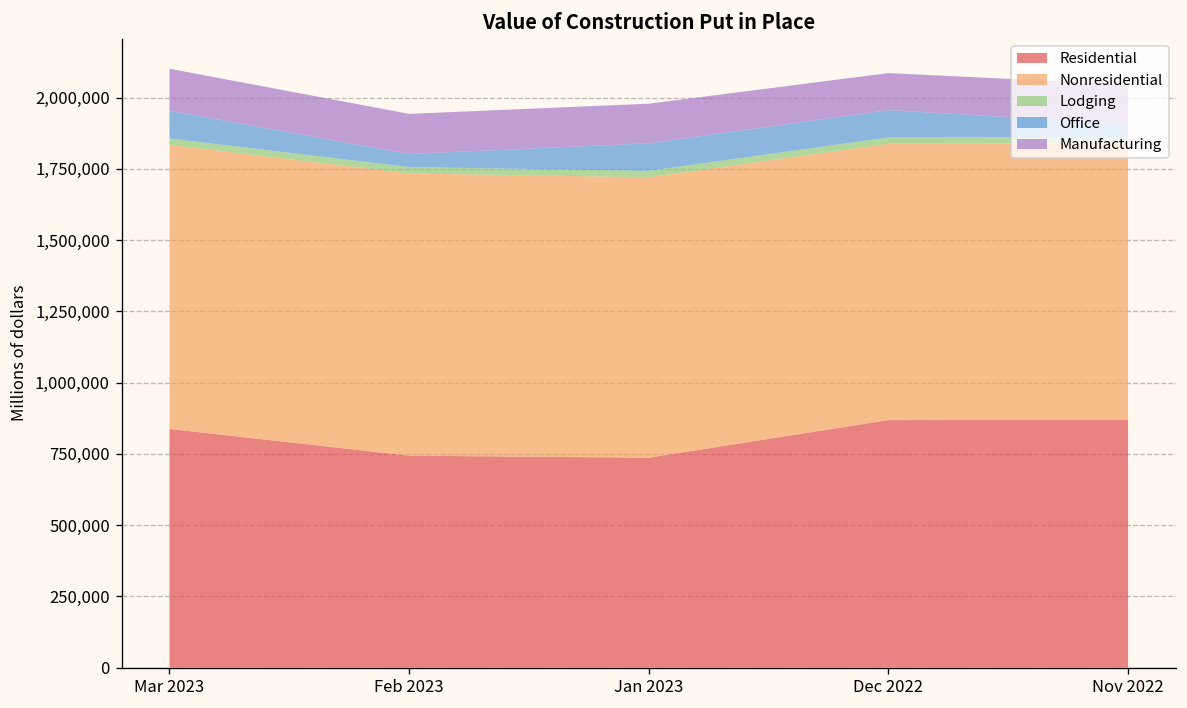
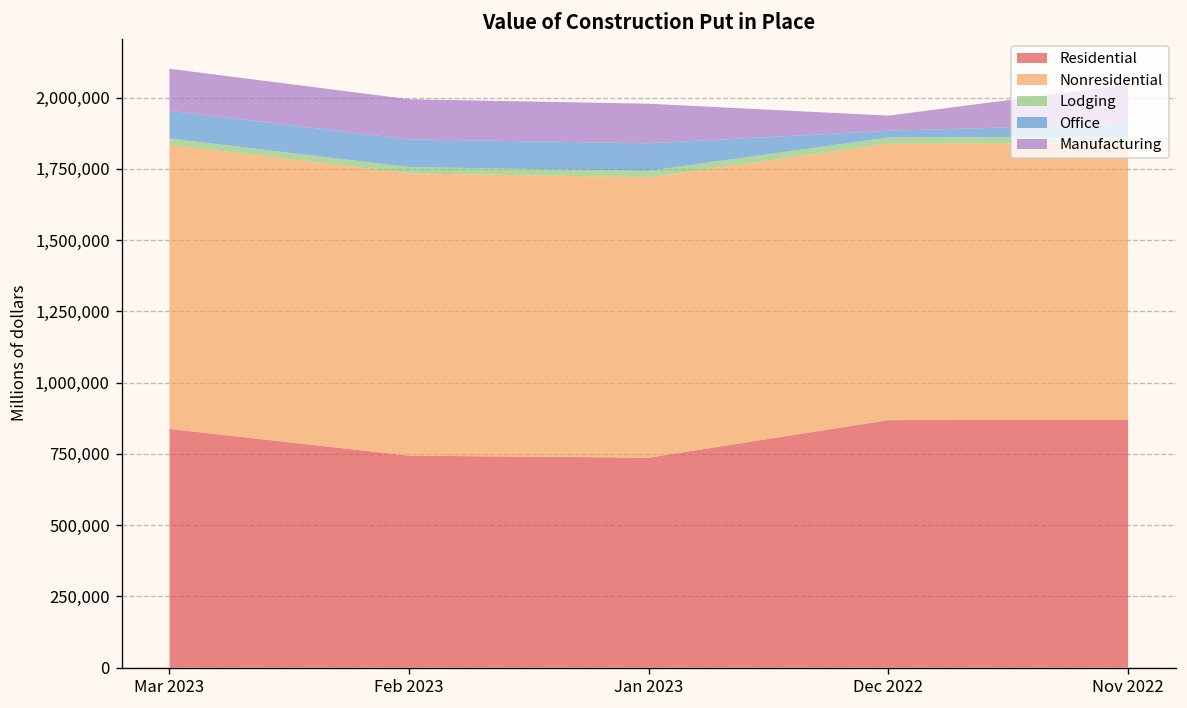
  {
    "Residential": {
      "Mar 2023": "840,000",
      "Feb 2023": "740,000",
      "Jan 2023": "740,000",
      "Dec 2022": "870,000",
      "Nov 2022": "870,000"
    },
    "Nonresidential": {
      "Mar 2023": "1,000,000",
      "Feb 2023": "990,000",
      "Jan 2023": "980,000",
      "Dec 2022": "970,000"
    },
    "Lodging": {
      "Mar 2023": "20,000",
      "Feb 2023": "20,000",
      "Jan 2023": "20,000",
      "Dec 2022": "20,000"
    },
    "Office": {
      "Mar 2023": "100,000",
-     "Feb 2023": "50,000",
+     "Feb 2023": "100,000",
      "Jan 2023": "100,000",
-     "Dec 2022": "100,000"
+     "Dec 2022": "20,000"
    },
    "Manufacturing": {
      "Mar 2023": "150,000",
      "Feb 2023": "140,000",
      "Jan 2023": "140,000",
-     "Dec 2022": "130,000"
+     "Dec 2022": "50,000"
    }
  }
